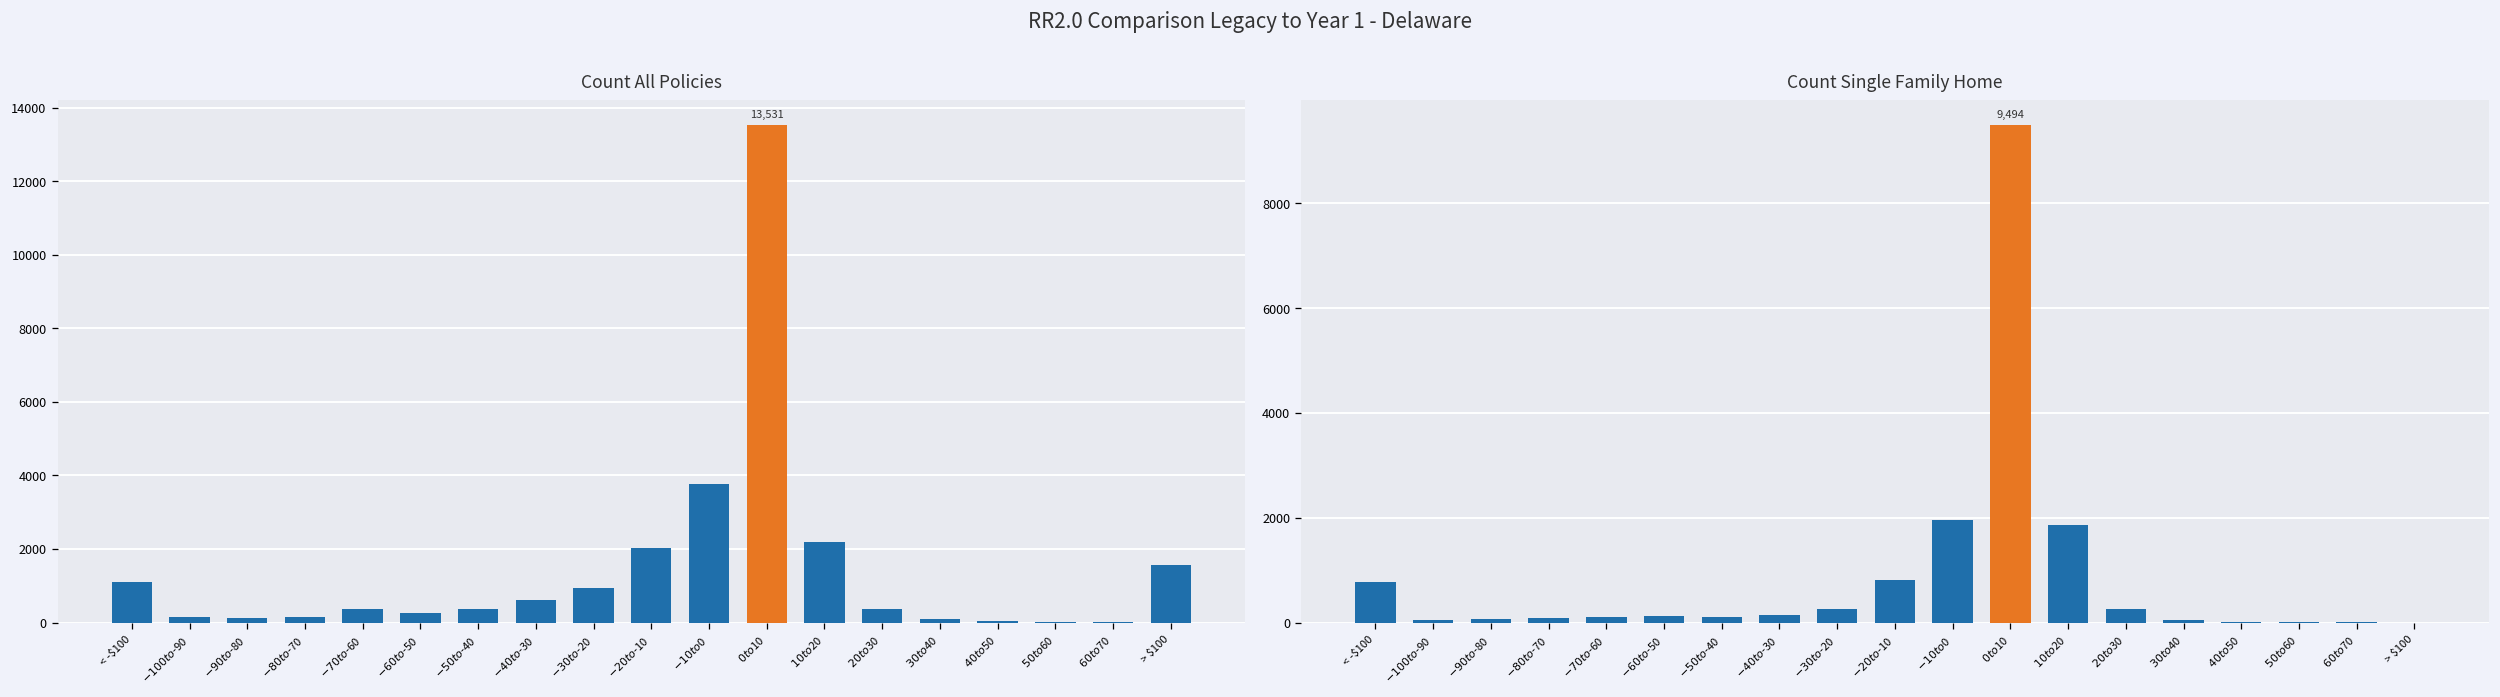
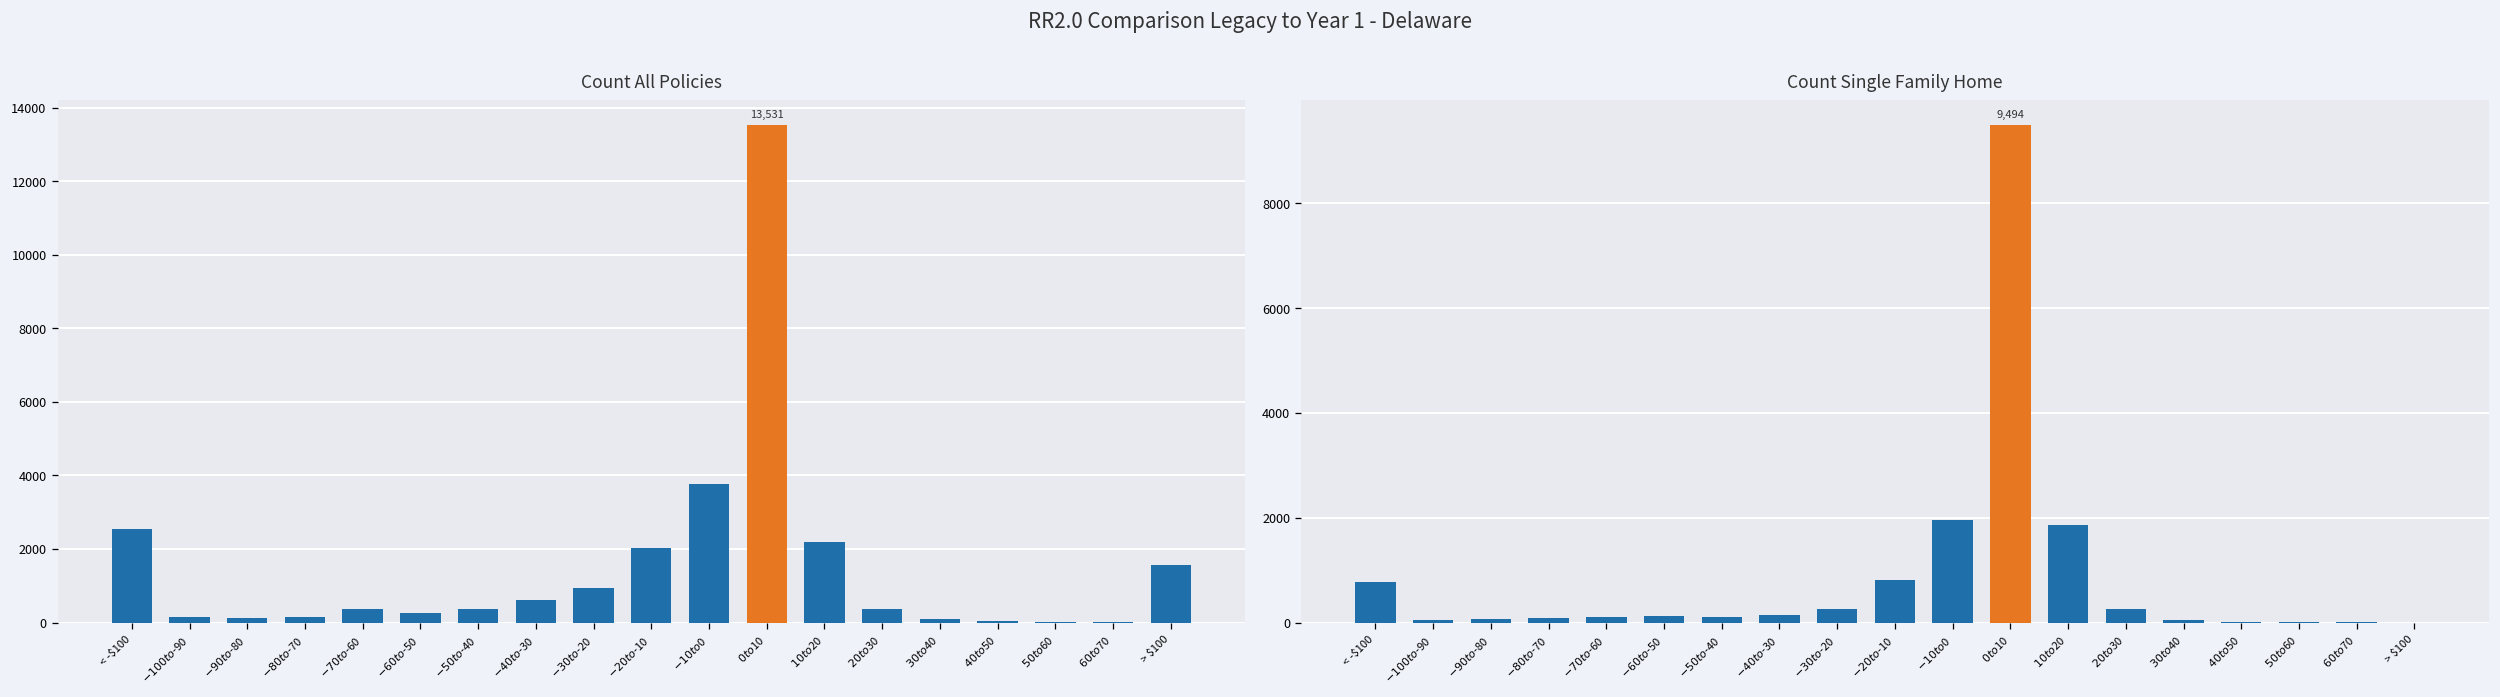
  {
    "Count All Policies": {
-     "< -$100": 1100,
+     "< -$100": 2500,
      "> $100": 1600
    },
    "Count Single Family Home": {
      "< -$100": 800,
      "> $100": 0
    }
  }
